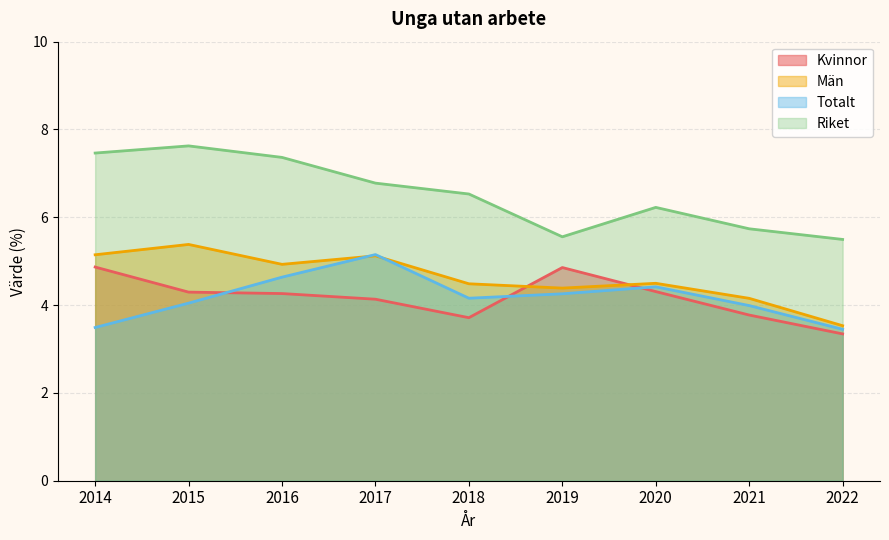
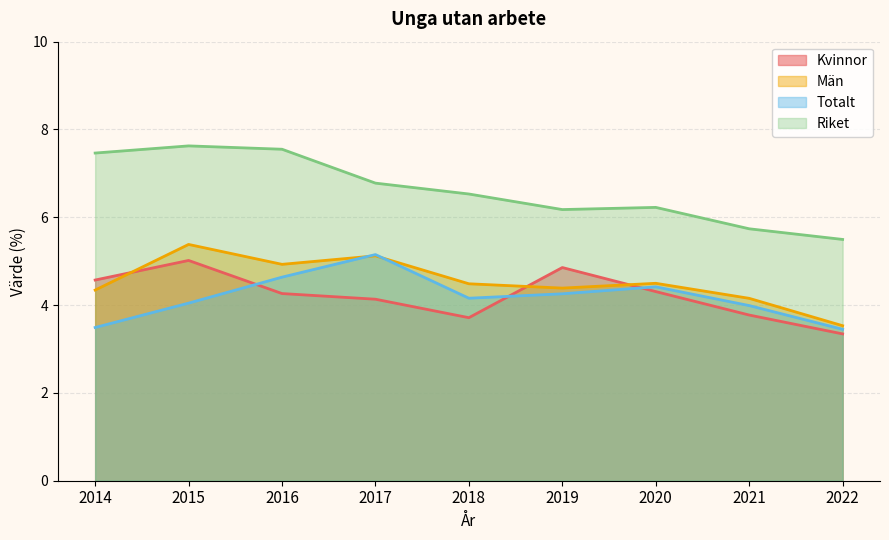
  {
    "Kvinnor": {
-     "2014": 4.9,
-     "2015": 4.3,
+     "2014": 4.6,
+     "2015": 5.0,
      "2016": 4.3,
      "2017": 4.1,
      "2018": 3.7,
      "2019": 4.9,
      "2020": 4.3,
      "2021": 3.8,
      "2022": 3.3
    },
    "Män": {
-     "2014": 5.1,
+     "2014": 4.3,
      "2015": 5.4,
      "2016": 4.9,
      "2018": 4.5,
      "2019": 4.4,
      "2020": 4.5,
      "2021": 4.2,
      "2022": 3.5
    },
    "Totalt": {
      "2014": 3.5,
      "2015": 4.0,
      "2016": 4.6,
      "2018": 4.2,
      "2019": 4.3,
      "2020": 4.4,
      "2021": 4.0,
      "2022": 3.4
    },
    "Riket": {
      "2014": 7.5,
      "2015": 7.6,
-     "2016": 7.4,
+     "2016": 7.6,
      "2017": 6.8,
      "2018": 6.5,
-     "2019": 5.6,
+     "2019": 6.2,
      "2020": 6.2,
      "2021": 5.7,
      "2022": 5.5
    }
  }
